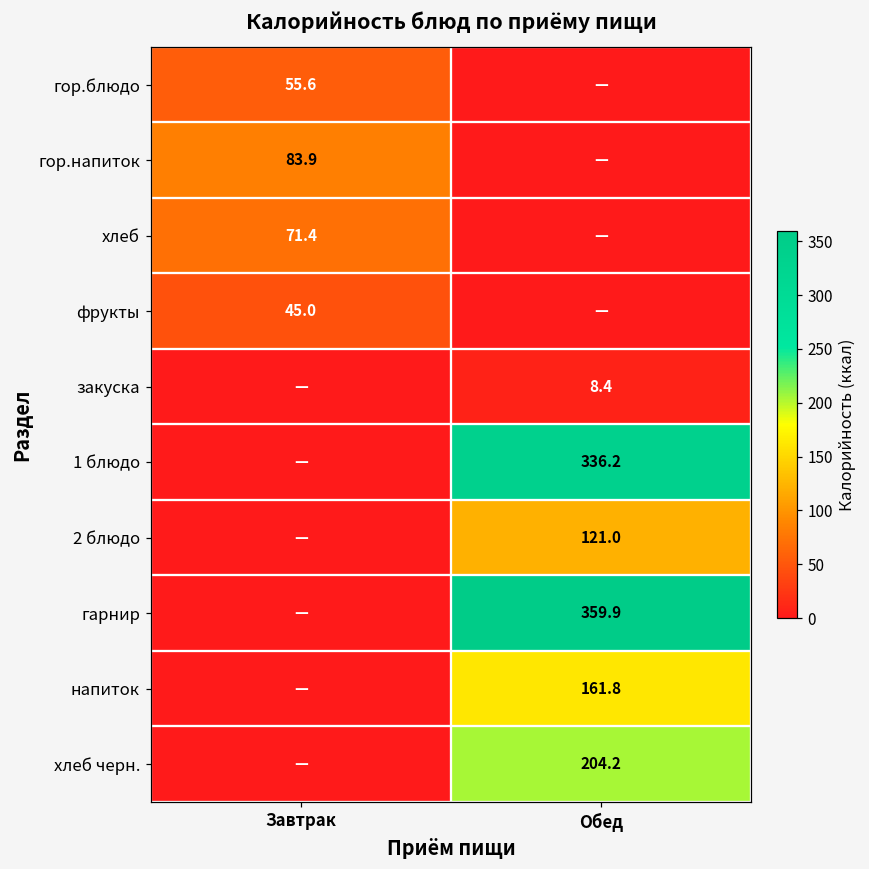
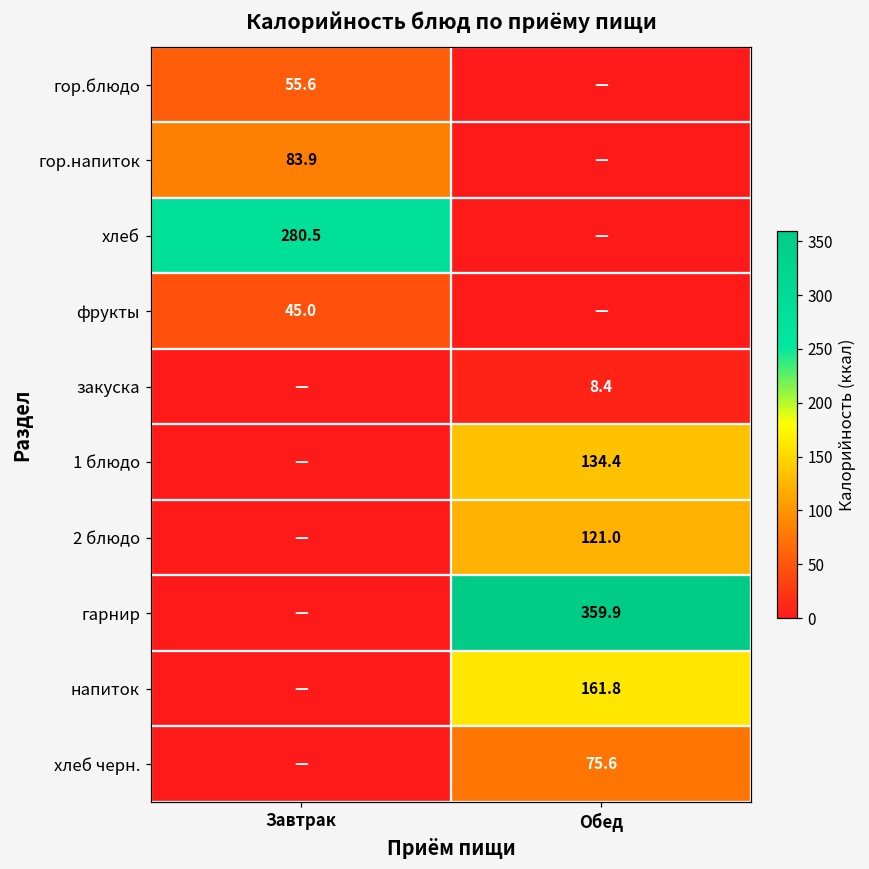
  {
    "гор.блюдо": {
      "Завтрак": 55.6
    },
    "гор.напиток": {
      "Завтрак": 83.9
    },
    "хлеб": {
-     "Завтрак": 71.4
+     "Завтрак": 280.5
    },
    "фрукты": {
      "Завтрак": 45.0
    },
    "закуска": {
      "Обед": 8.4
    },
    "1 блюдо": {
-     "Обед": 336.2
+     "Обед": 134.4
    },
    "2 блюдо": {
      "Обед": 121.0
    },
    "гарнир": {
      "Обед": 359.9
    },
    "напиток": {
      "Обед": 161.8
    },
    "хлеб черн.": {
-     "Обед": 204.2
+     "Обед": 75.6
    }
  }
